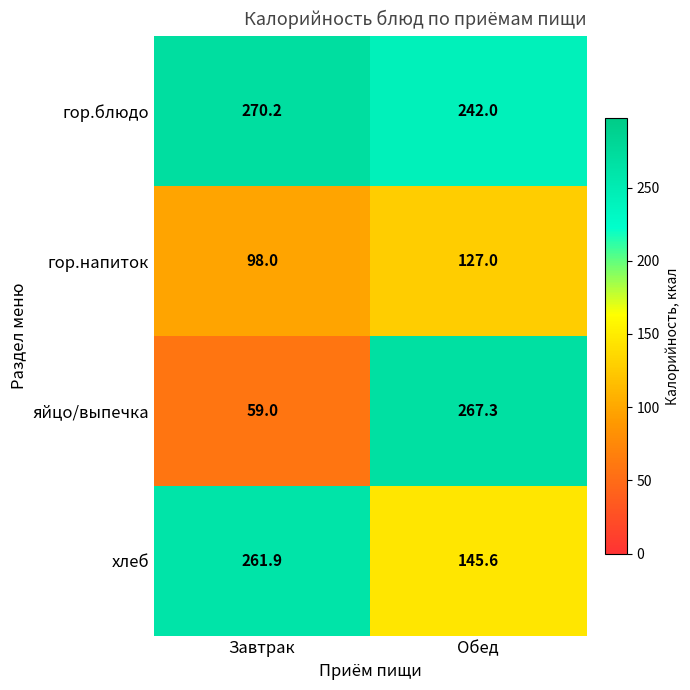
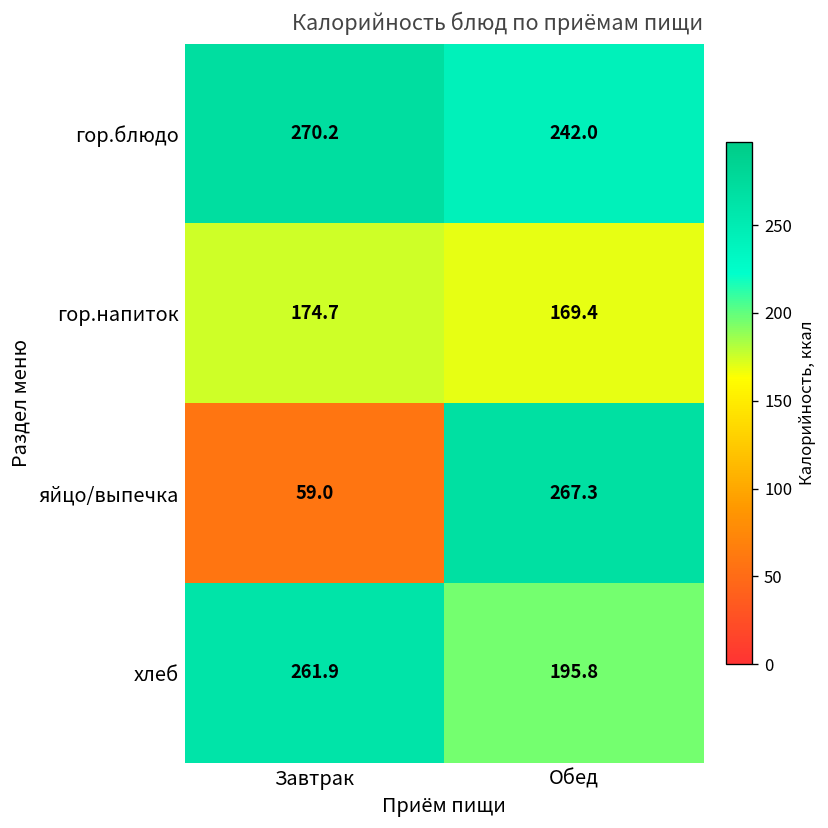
  {
    "гор.блюдо": {
      "Завтрак": 270.2,
      "Обед": 242.0
    },
    "гор.напиток": {
-     "Завтрак": 98.0,
-     "Обед": 127.0
+     "Завтрак": 174.7,
+     "Обед": 169.4
    },
    "яйцо/выпечка": {
      "Завтрак": 59.0,
      "Обед": 267.3
    },
    "хлеб": {
      "Завтрак": 261.9,
-     "Обед": 145.6
+     "Обед": 195.8
    }
  }
